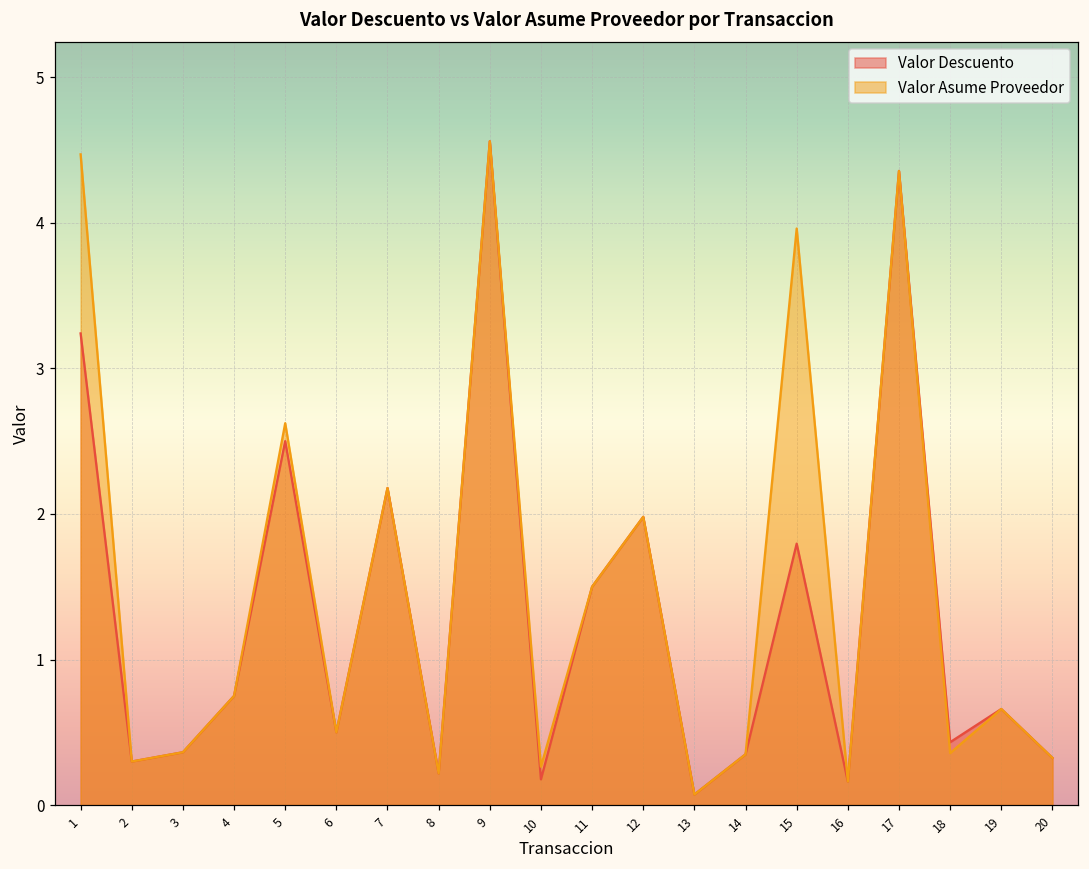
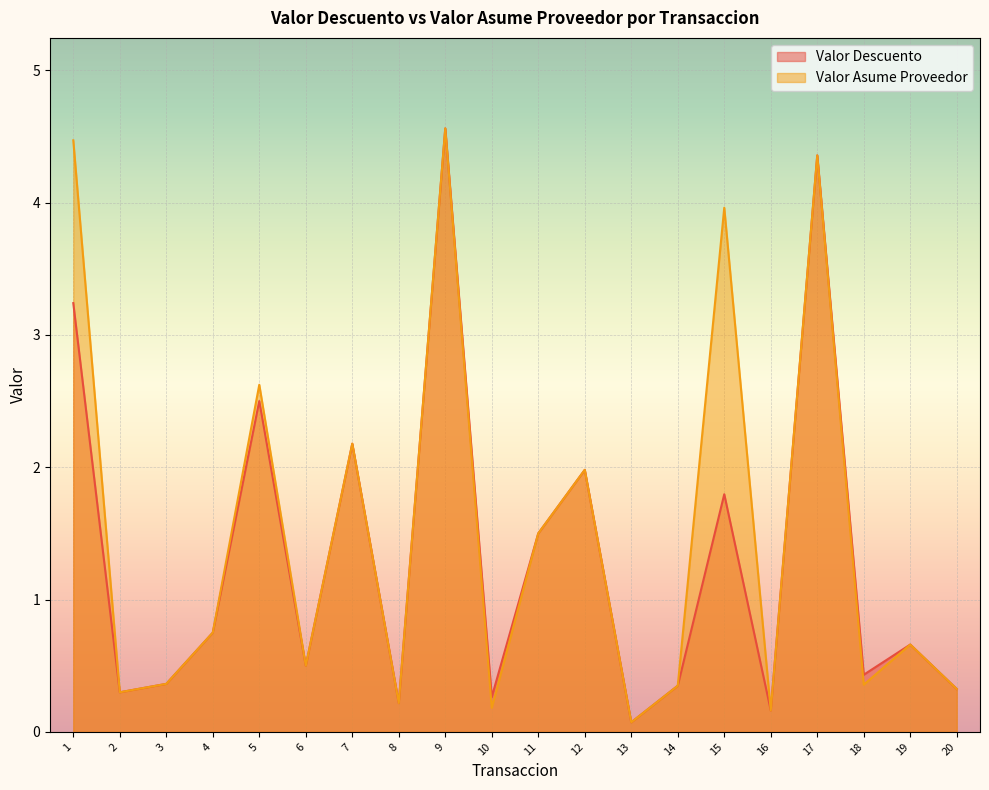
  {
    "Valor Descuento": {
      "1": 3.24,
      "5": 2.50,
-     "10": 0.18,
+     "10": 0.26,
      "15": 1.80,
      "18": 0.43
    },
    "Valor Asume Proveedor": {
      "1": 4.47,
      "5": 2.62,
-     "10": 0.26,
+     "10": 0.18,
      "15": 3.96,
      "18": 0.36
    }
  }
